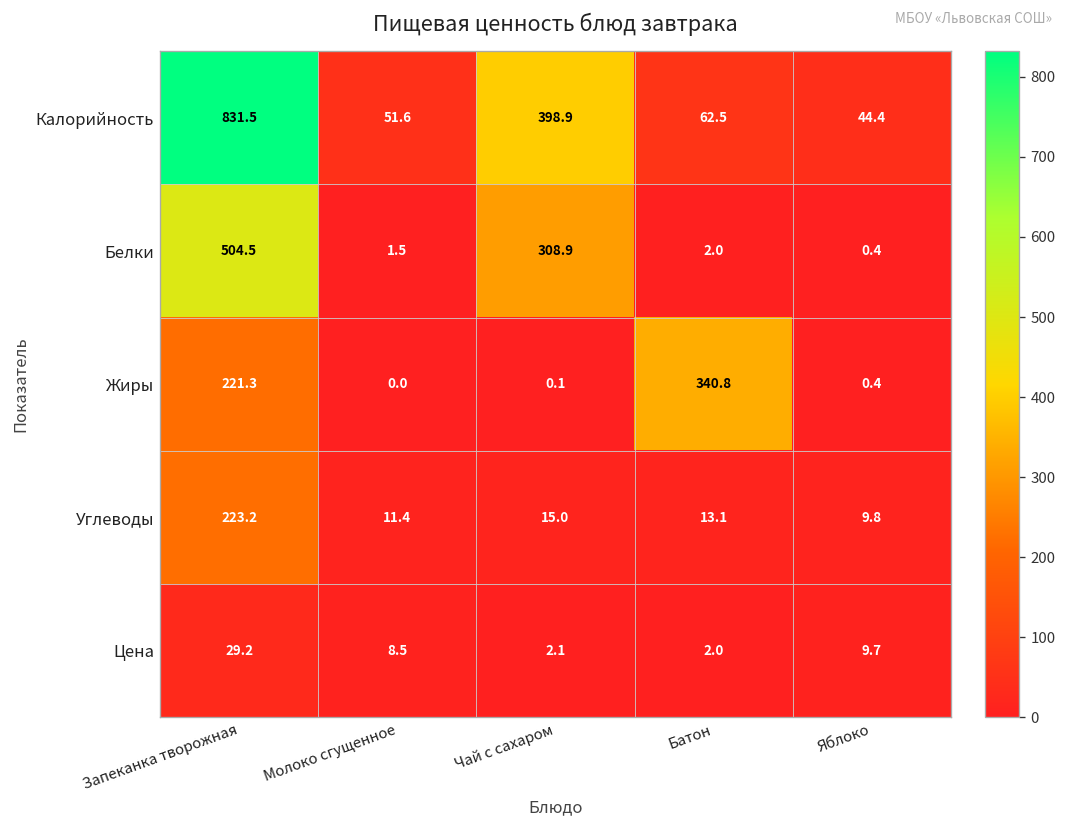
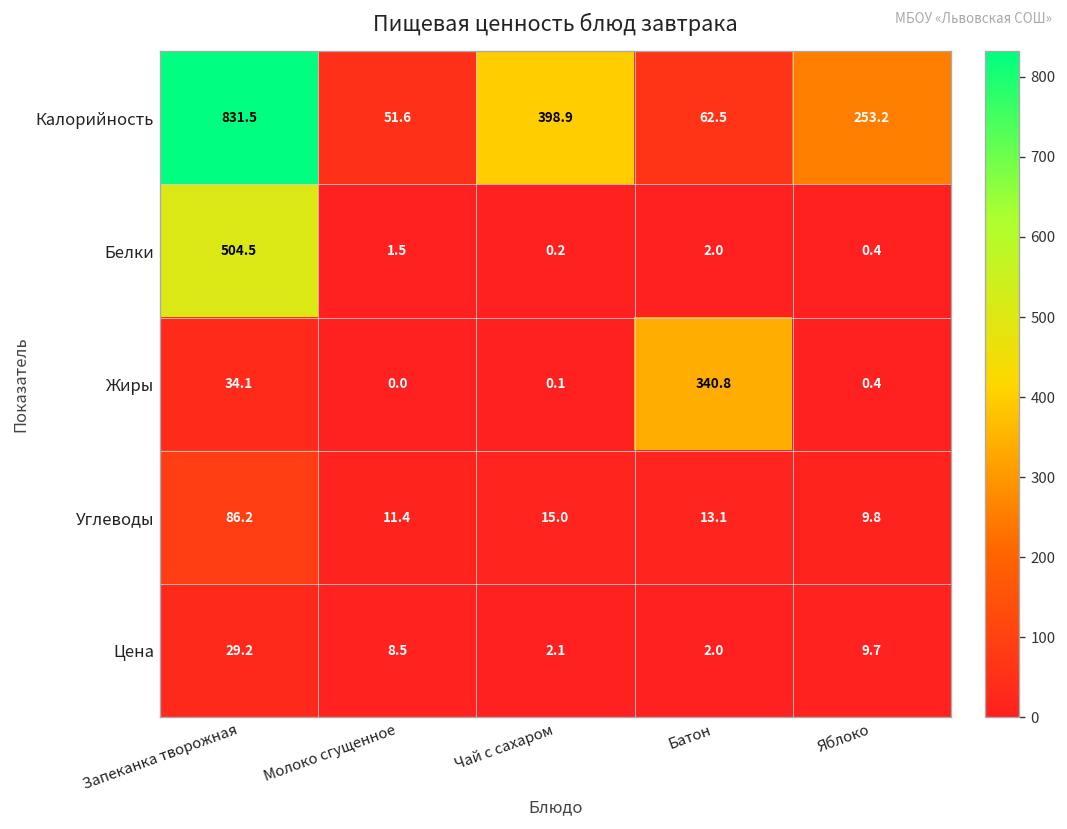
  {
    "Калорийность": {
      "Запеканка творожная": 831.5,
      "Молоко сгущенное": 51.6,
      "Чай с сахаром": 398.9,
      "Батон": 62.5,
-     "Яблоко": 44.4
+     "Яблоко": 253.2
    },
    "Белки": {
      "Запеканка творожная": 504.5,
      "Молоко сгущенное": 1.5,
-     "Чай с сахаром": 308.9,
+     "Чай с сахаром": 0.2,
      "Батон": 2.0,
      "Яблоко": 0.4
    },
    "Жиры": {
-     "Запеканка творожная": 221.3,
+     "Запеканка творожная": 34.1,
      "Молоко сгущенное": 0.0,
      "Чай с сахаром": 0.1,
      "Батон": 340.8,
      "Яблоко": 0.4
    },
    "Углеводы": {
-     "Запеканка творожная": 223.2,
+     "Запеканка творожная": 86.2,
      "Молоко сгущенное": 11.4,
      "Чай с сахаром": 15.0,
      "Батон": 13.1,
      "Яблоко": 9.8
    },
    "Цена": {
      "Запеканка творожная": 29.2,
      "Молоко сгущенное": 8.5,
      "Чай с сахаром": 2.1,
      "Батон": 2.0,
      "Яблоко": 9.7
    }
  }
